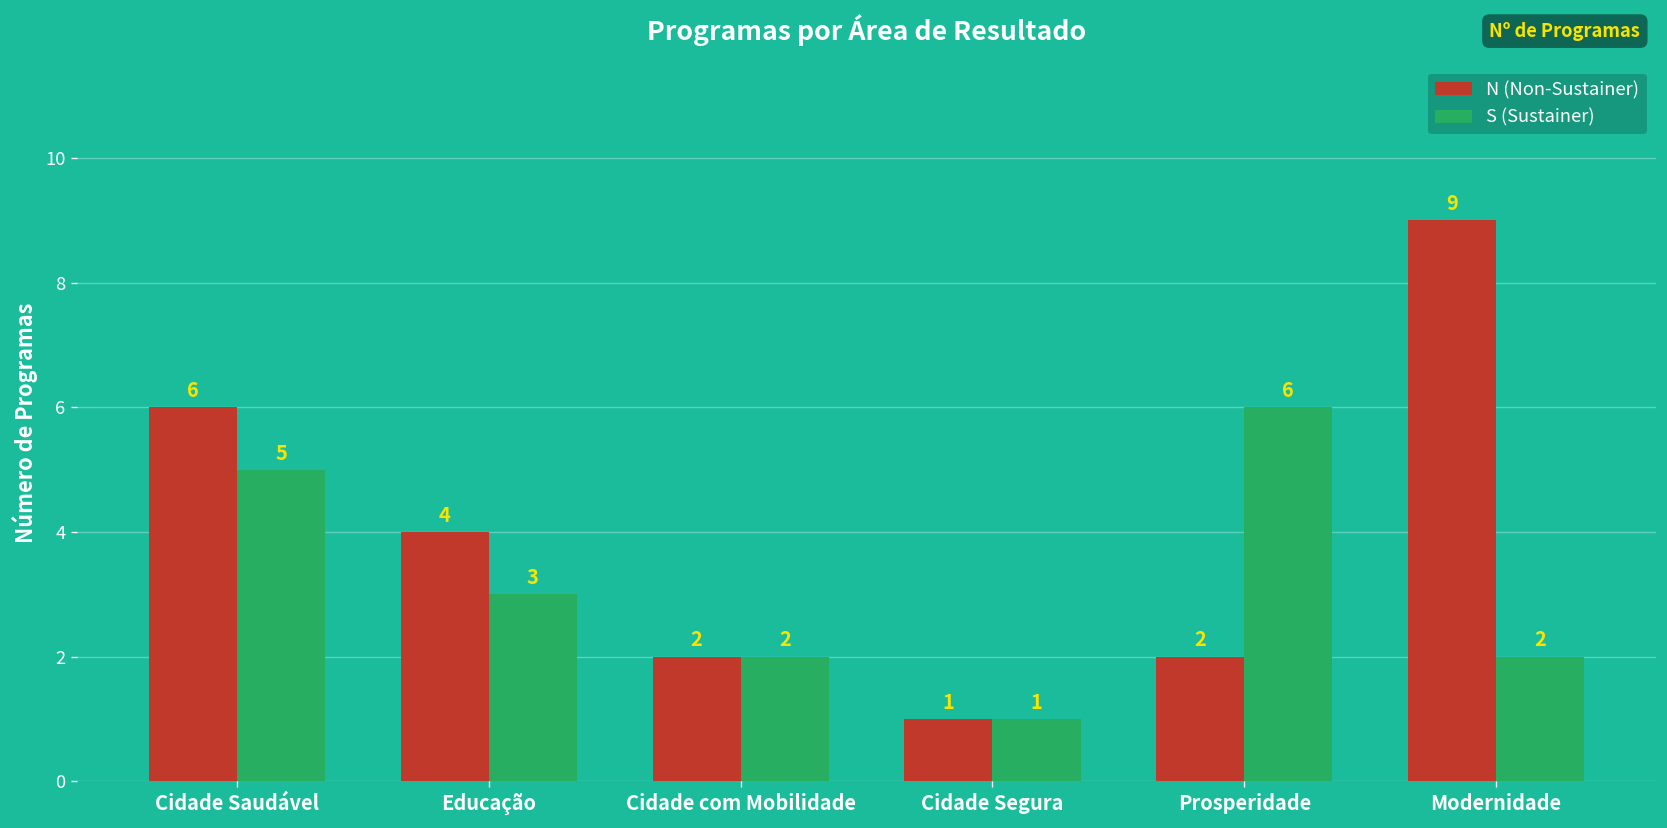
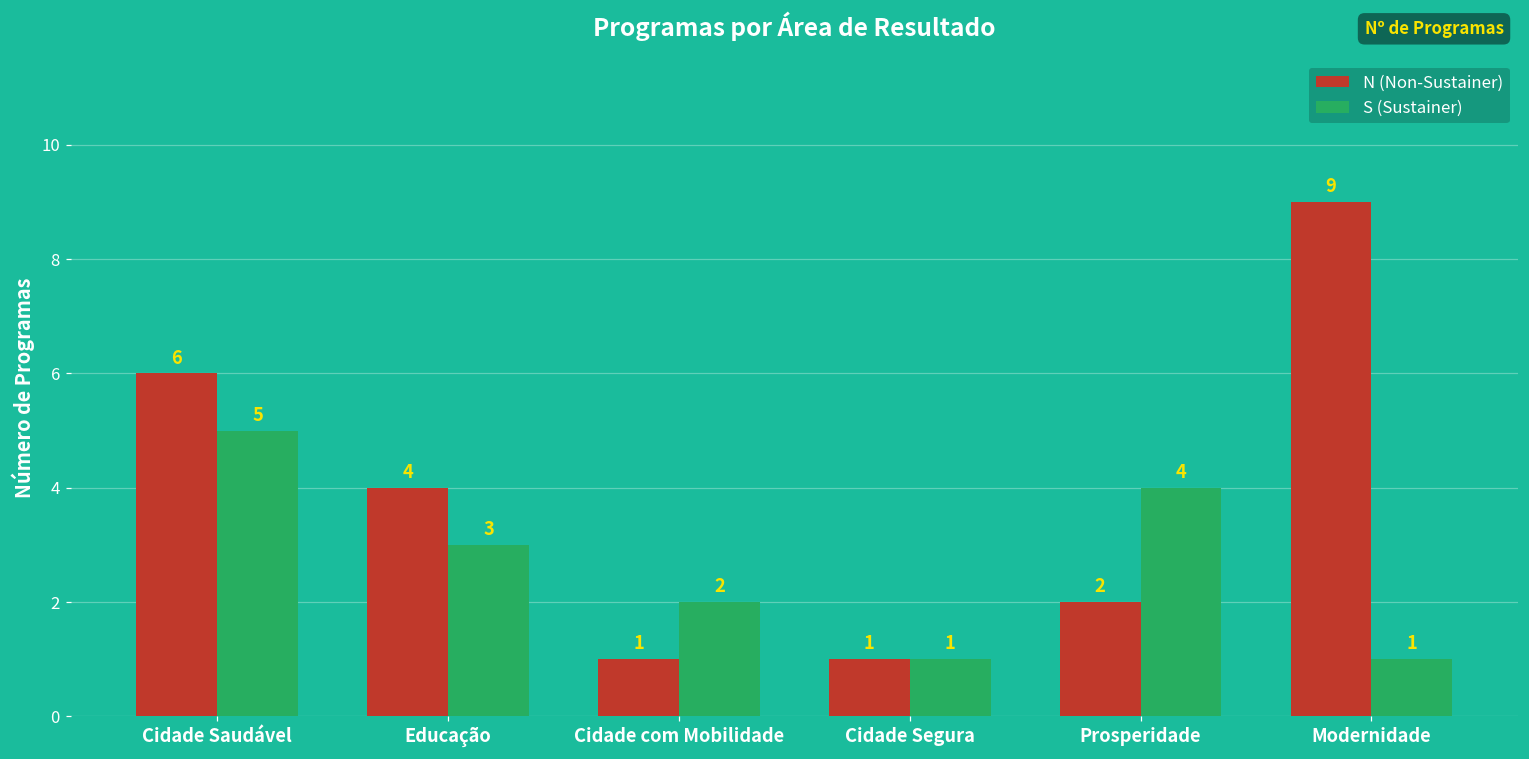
  {
    "N (Non-Sustainer)": {
      "Cidade Saudável": 6,
      "Educação": 4,
-     "Cidade com Mobilidade": 2,
+     "Cidade com Mobilidade": 1,
      "Cidade Segura": 1,
      "Prosperidade": 2,
      "Modernidade": 9
    },
    "S (Sustainer)": {
      "Cidade Saudável": 5,
      "Educação": 3,
      "Cidade com Mobilidade": 2,
      "Cidade Segura": 1,
-     "Prosperidade": 6,
-     "Modernidade": 2
+     "Prosperidade": 4,
+     "Modernidade": 1
    }
  }
